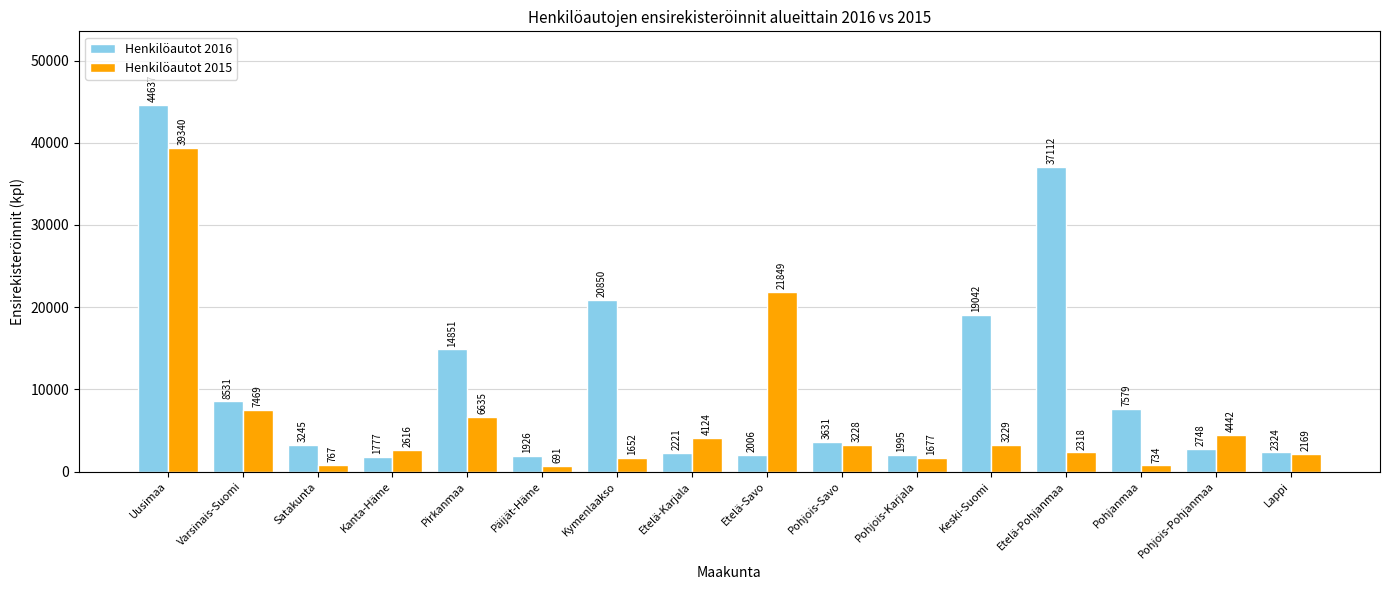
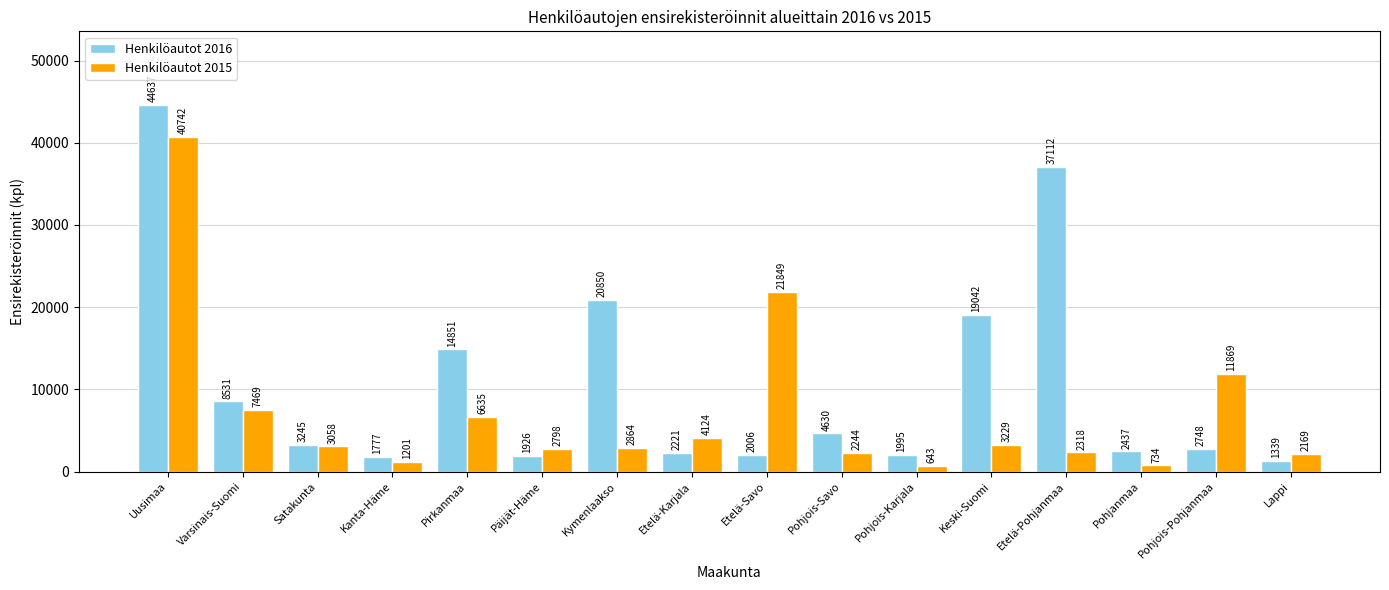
  {
    "Henkilöautot 2016": {
      "Varsinais-Suomi": 8531,
      "Satakunta": 3245,
      "Kanta-Häme": 1777,
      "Pirkanmaa": 14851,
      "Päijät-Häme": 1926,
      "Kymenlaakso": 20850,
      "Etelä-Karjala": 2221,
      "Etelä-Savo": 2006,
-     "Pohjois-Savo": 3631,
+     "Pohjois-Savo": 4630,
      "Pohjois-Karjala": 1995,
      "Keski-Suomi": 19042,
      "Etelä-Pohjanmaa": 37112,
-     "Pohjanmaa": 7579,
+     "Pohjanmaa": 2437,
      "Pohjois-Pohjanmaa": 2748,
-     "Lappi": 2324
+     "Lappi": 1339
    },
    "Henkilöautot 2015": {
-     "Uusimaa": 39340,
+     "Uusimaa": 40742,
      "Varsinais-Suomi": 7469,
-     "Satakunta": 767,
-     "Kanta-Häme": 2616,
+     "Satakunta": 3058,
+     "Kanta-Häme": 1201,
      "Pirkanmaa": 6635,
-     "Päijät-Häme": 691,
-     "Kymenlaakso": 1652,
+     "Päijät-Häme": 2798,
+     "Kymenlaakso": 2864,
      "Etelä-Karjala": 4124,
      "Etelä-Savo": 21849,
-     "Pohjois-Savo": 3228,
-     "Pohjois-Karjala": 1677,
+     "Pohjois-Savo": 2244,
+     "Pohjois-Karjala": 643,
      "Keski-Suomi": 3229,
      "Etelä-Pohjanmaa": 2318,
      "Pohjanmaa": 734,
-     "Pohjois-Pohjanmaa": 4442,
+     "Pohjois-Pohjanmaa": 11869,
      "Lappi": 2169
    }
  }
